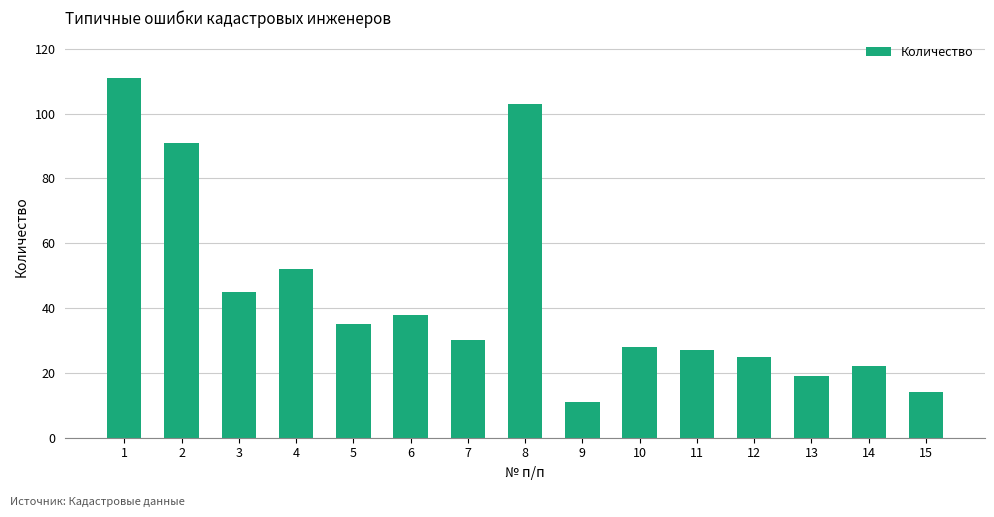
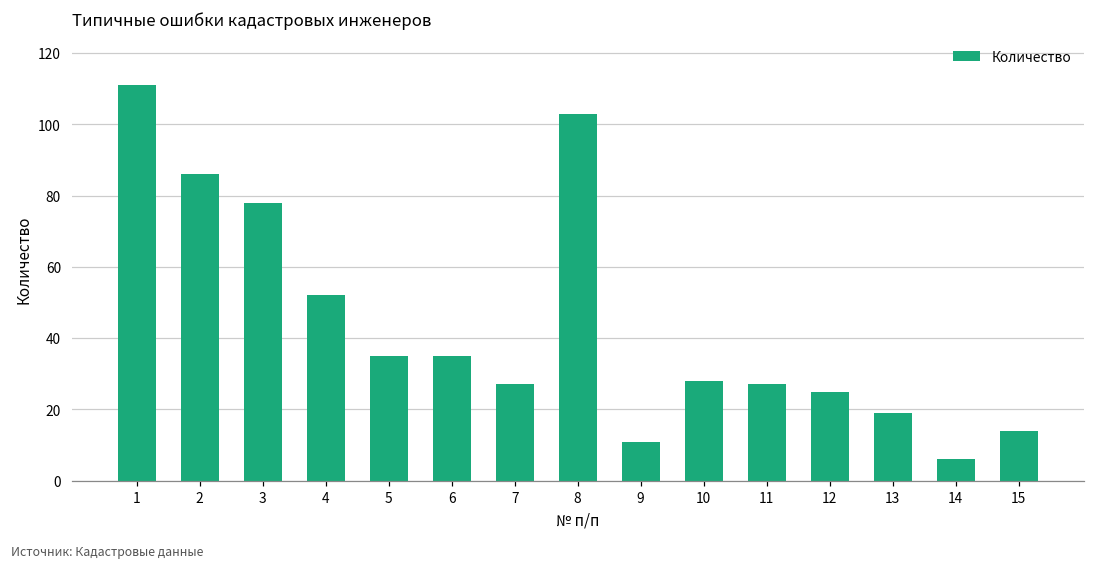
  {
    "1": 111,
-   "2": 91,
-   "3": 45,
+   "2": 86,
+   "3": 78,
    "4": 52,
    "5": 35,
-   "6": 38,
-   "7": 30,
+   "6": 35,
+   "7": 27,
    "8": 103,
    "9": 11,
    "10": 28,
    "11": 27,
    "12": 25,
    "13": 19,
-   "14": 22,
+   "14": 6,
    "15": 14
  }
